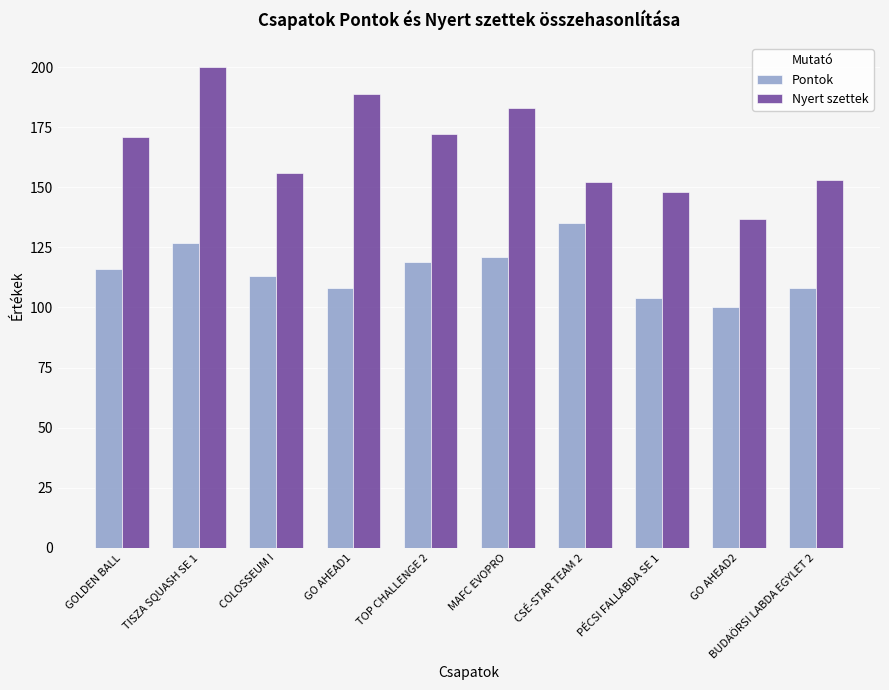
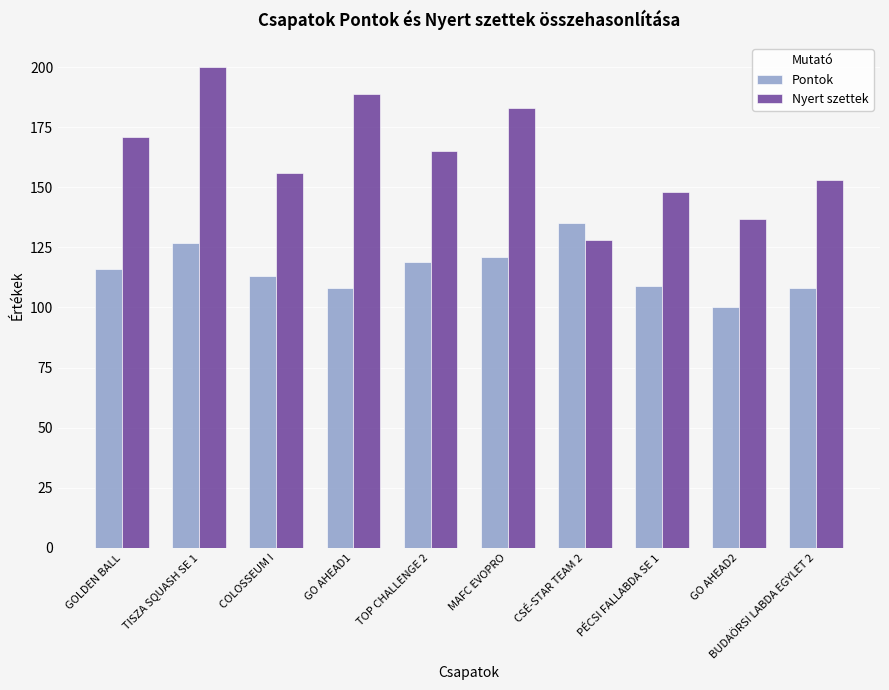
  {
    "Pontok": {
      "GOLDEN BALL": 116,
      "TISZA SQUASH SE 1": 127,
      "COLOSSEUM I": 113,
      "GO AHEAD1": 108,
      "TOP CHALLENGE 2": 119,
      "MAFC EVOPRO": 121,
      "CSÉ-STAR TEAM 2": 135,
-     "PÉCSI FALLABDA SE 1": 104,
+     "PÉCSI FALLABDA SE 1": 109,
      "GO AHEAD2": 100,
      "BUDAÖRSI LABDA EGYLET 2": 108
    },
    "Nyert szettek": {
      "GOLDEN BALL": 171,
      "TISZA SQUASH SE 1": 200,
      "COLOSSEUM I": 156,
      "GO AHEAD1": 189,
-     "TOP CHALLENGE 2": 172,
+     "TOP CHALLENGE 2": 165,
      "MAFC EVOPRO": 183,
-     "CSÉ-STAR TEAM 2": 152,
+     "CSÉ-STAR TEAM 2": 128,
      "PÉCSI FALLABDA SE 1": 148,
      "GO AHEAD2": 137,
      "BUDAÖRSI LABDA EGYLET 2": 153
    }
  }
